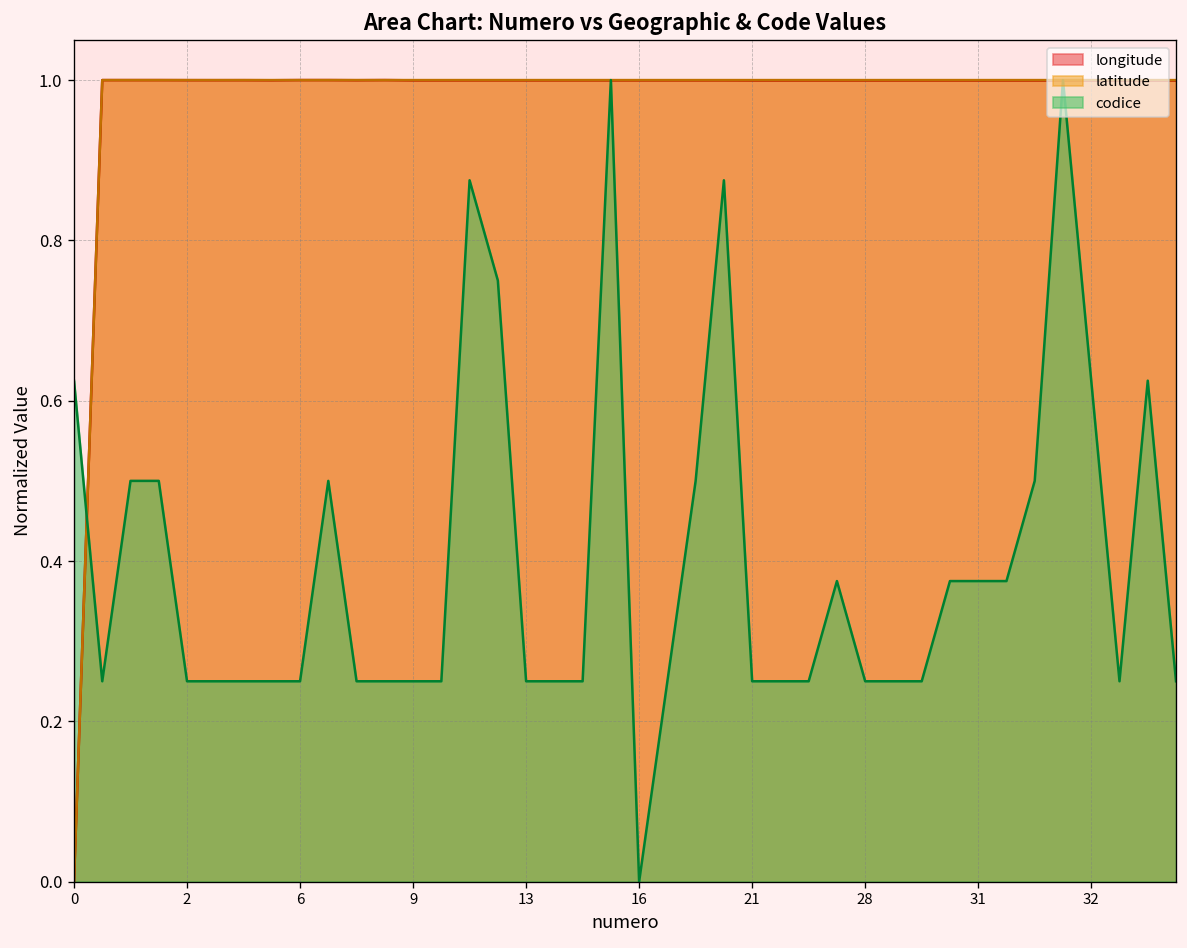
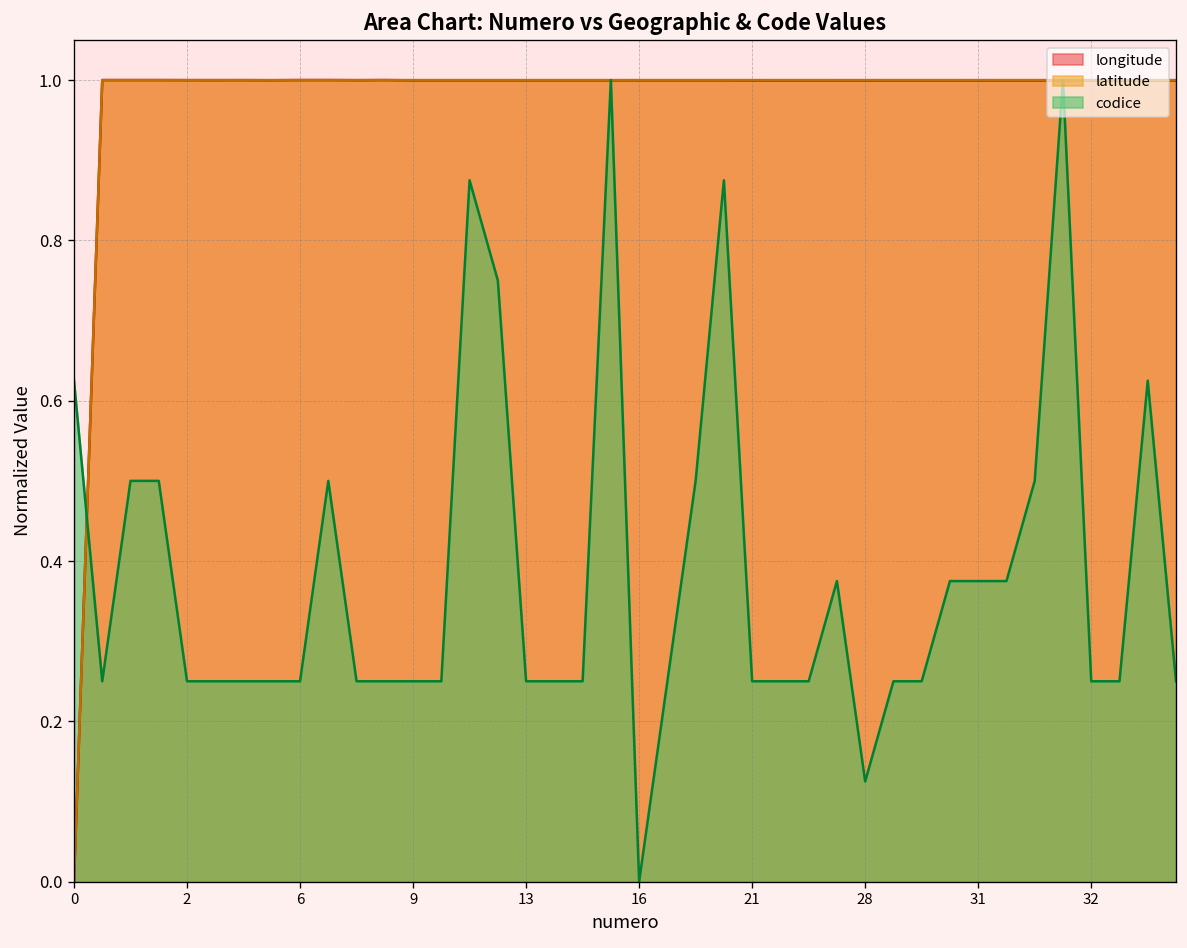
  {
    "latitude": {
      "0": 0.00,
      "16": 1.00,
      "28": 1.00
    },
    "codice": {
      "0": 0.63,
      "16": 0.00,
-     "28": 0.25,
-     "32": 0.63
+     "28": 0.13,
+     "32": 0.25
    }
  }
